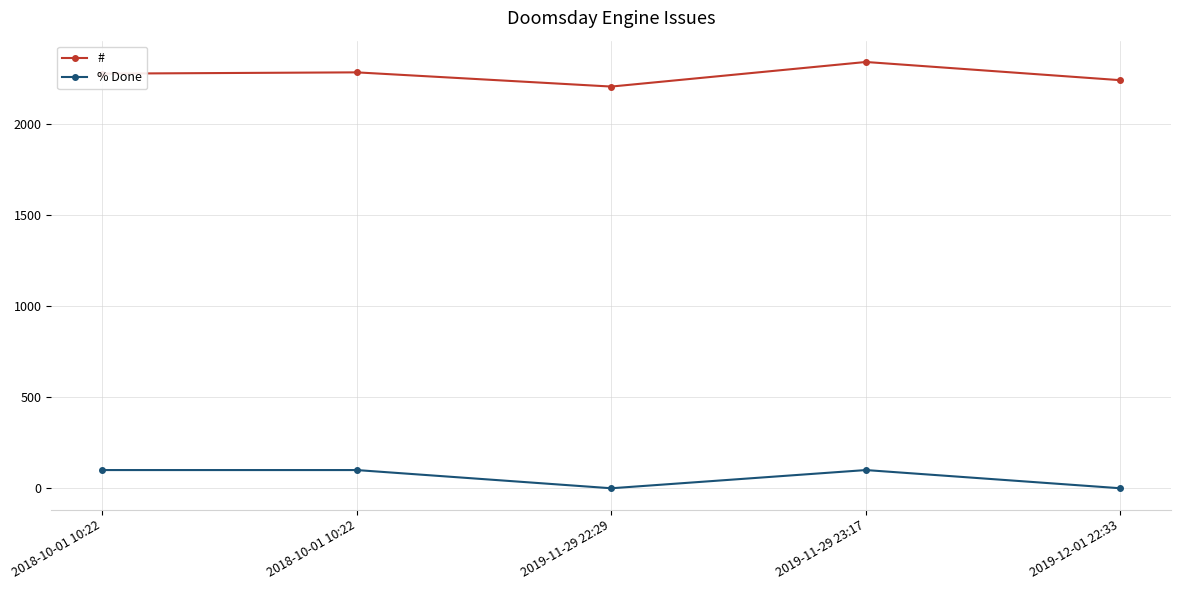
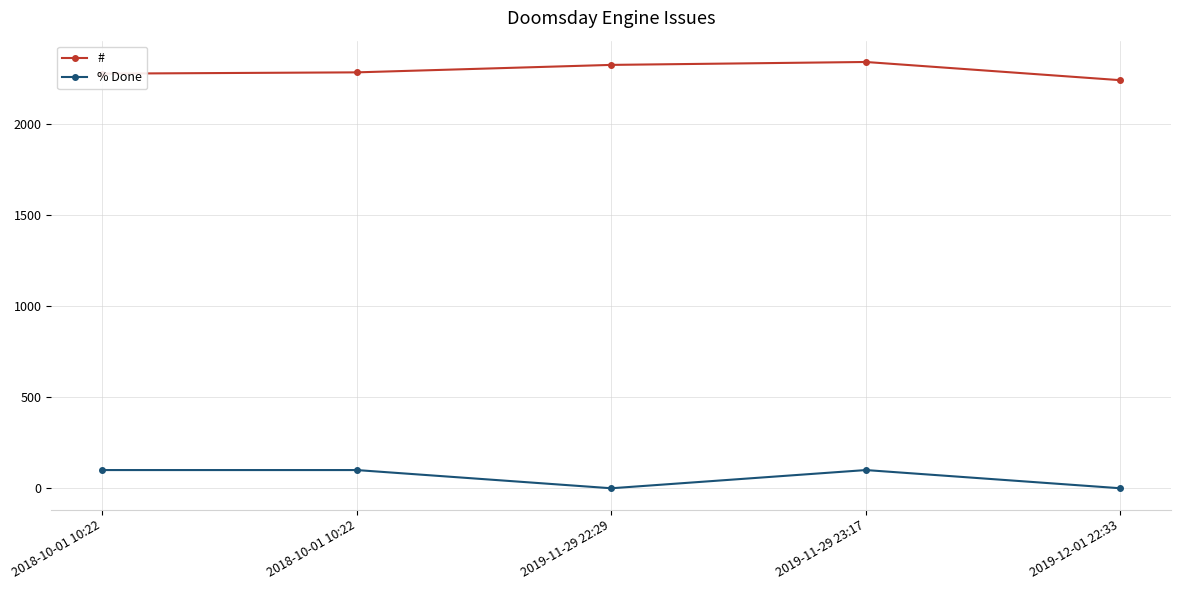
  {
    "#": {
-     "2019-11-29 22:29": 2210,
+     "2019-11-29 22:29": 2330,
      "2019-11-29 23:17": 2340,
      "2019-12-01 22:33": 2240
    },
    "% Done": {
      "2019-11-29 22:29": 0,
      "2019-11-29 23:17": 100,
      "2019-12-01 22:33": 0
    }
  }
